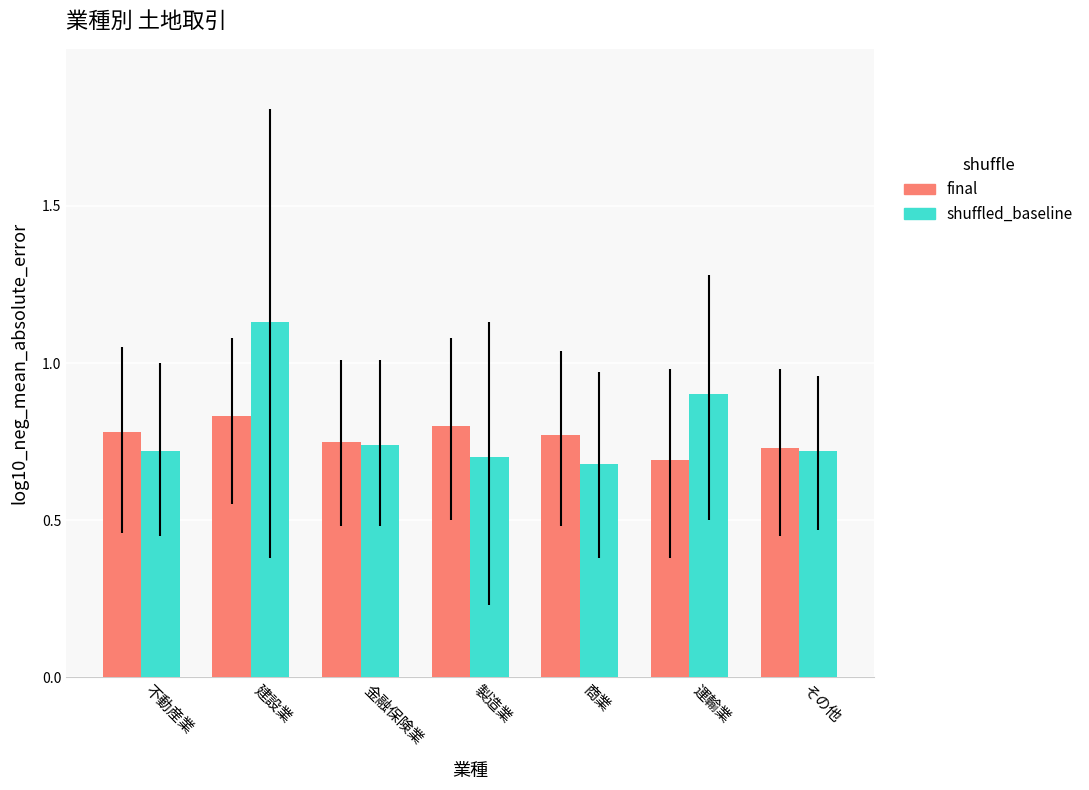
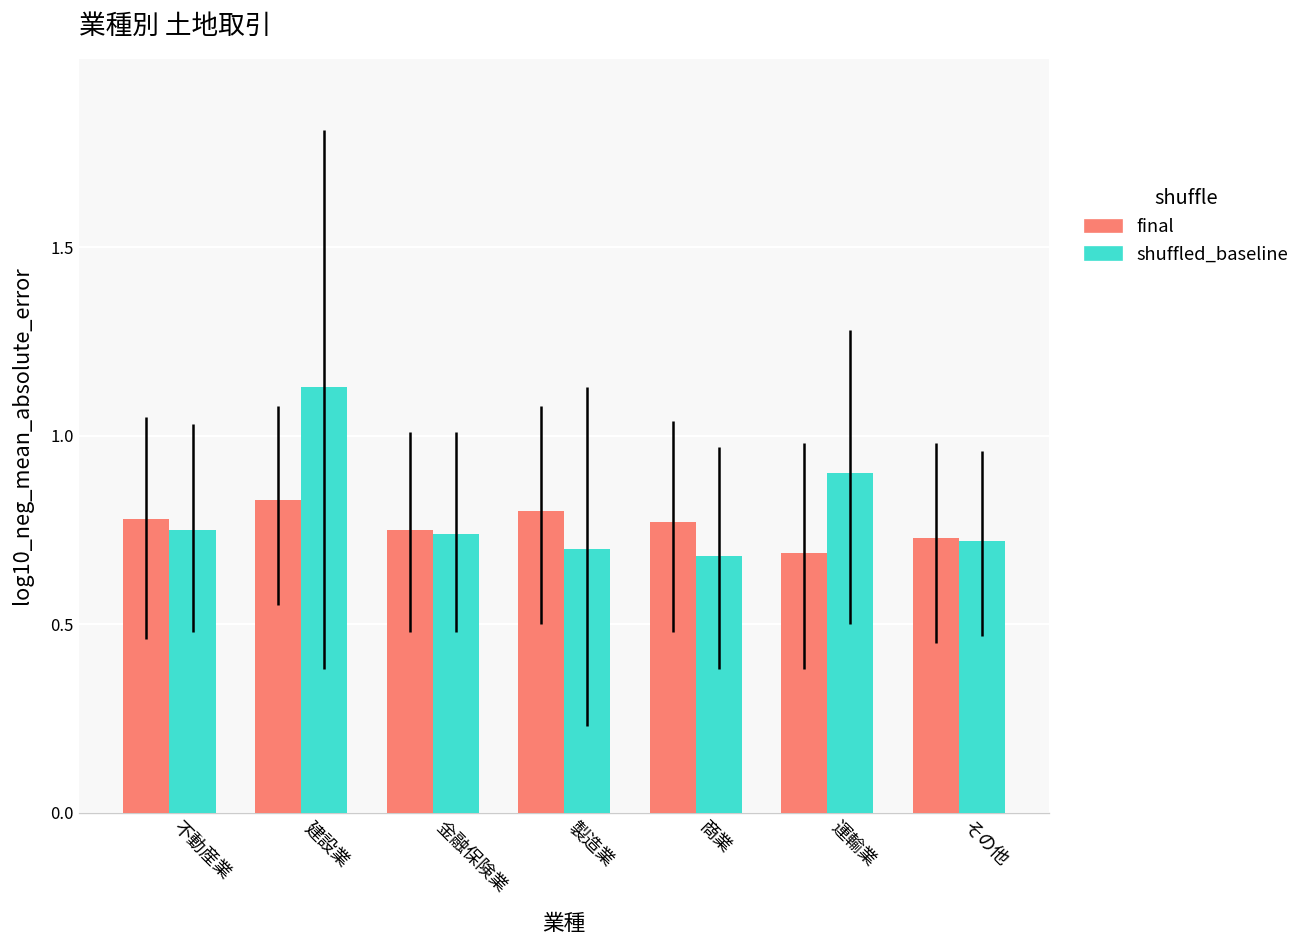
  {
    "final": {
      "不動産業": 0.78,
      "建設業": 0.83,
      "金融保険業": 0.75,
      "製造業": 0.80,
      "商業": 0.77,
      "運輸業": 0.69,
      "その他": 0.73
    },
    "shuffled_baseline": {
-     "不動産業": 0.72,
+     "不動産業": 0.75,
      "建設業": 1.13,
      "金融保険業": 0.74,
      "製造業": 0.70,
      "商業": 0.68,
      "運輸業": 0.90,
      "その他": 0.72
    }
  }
